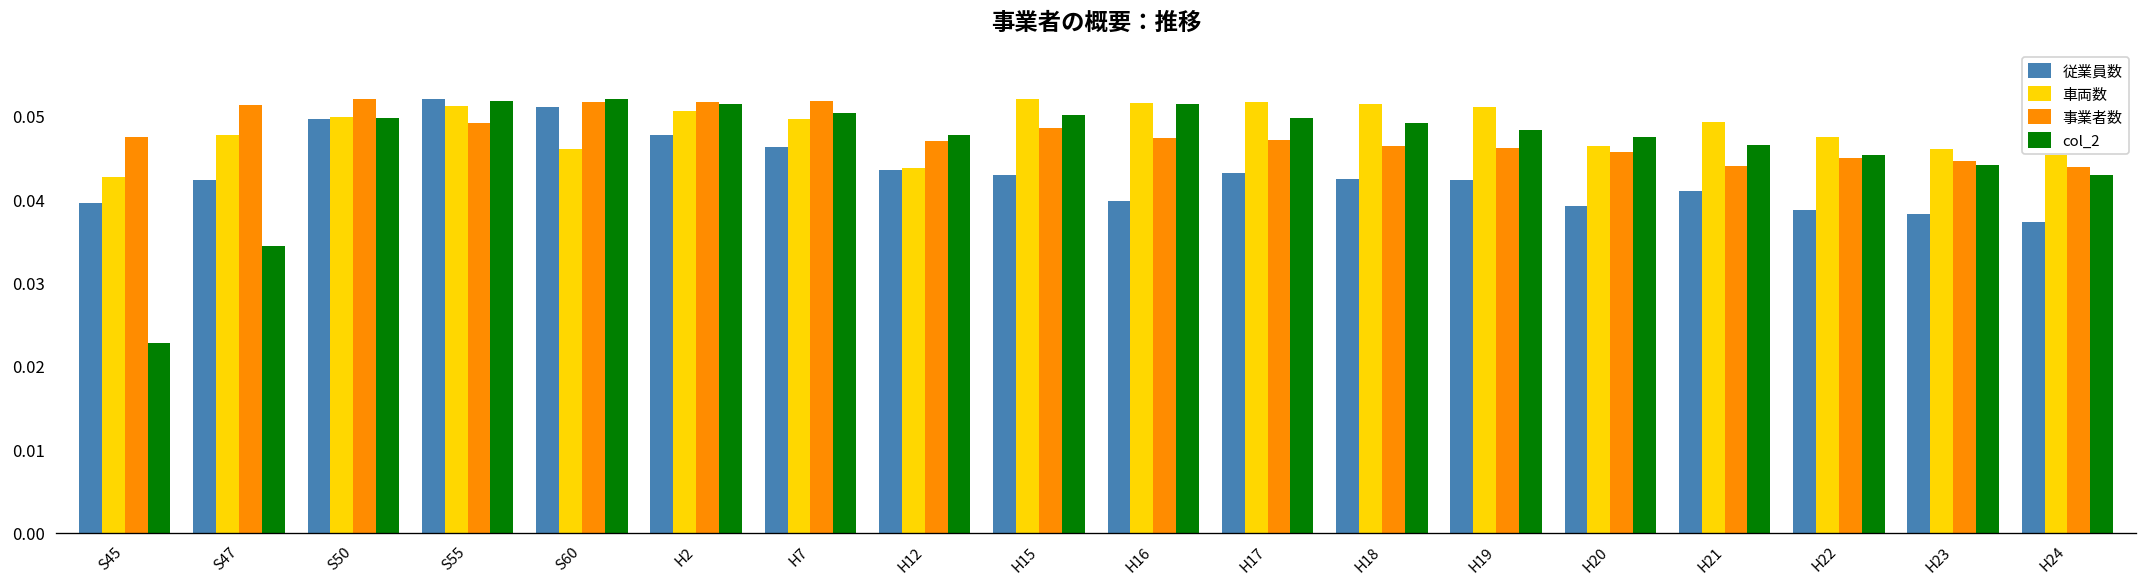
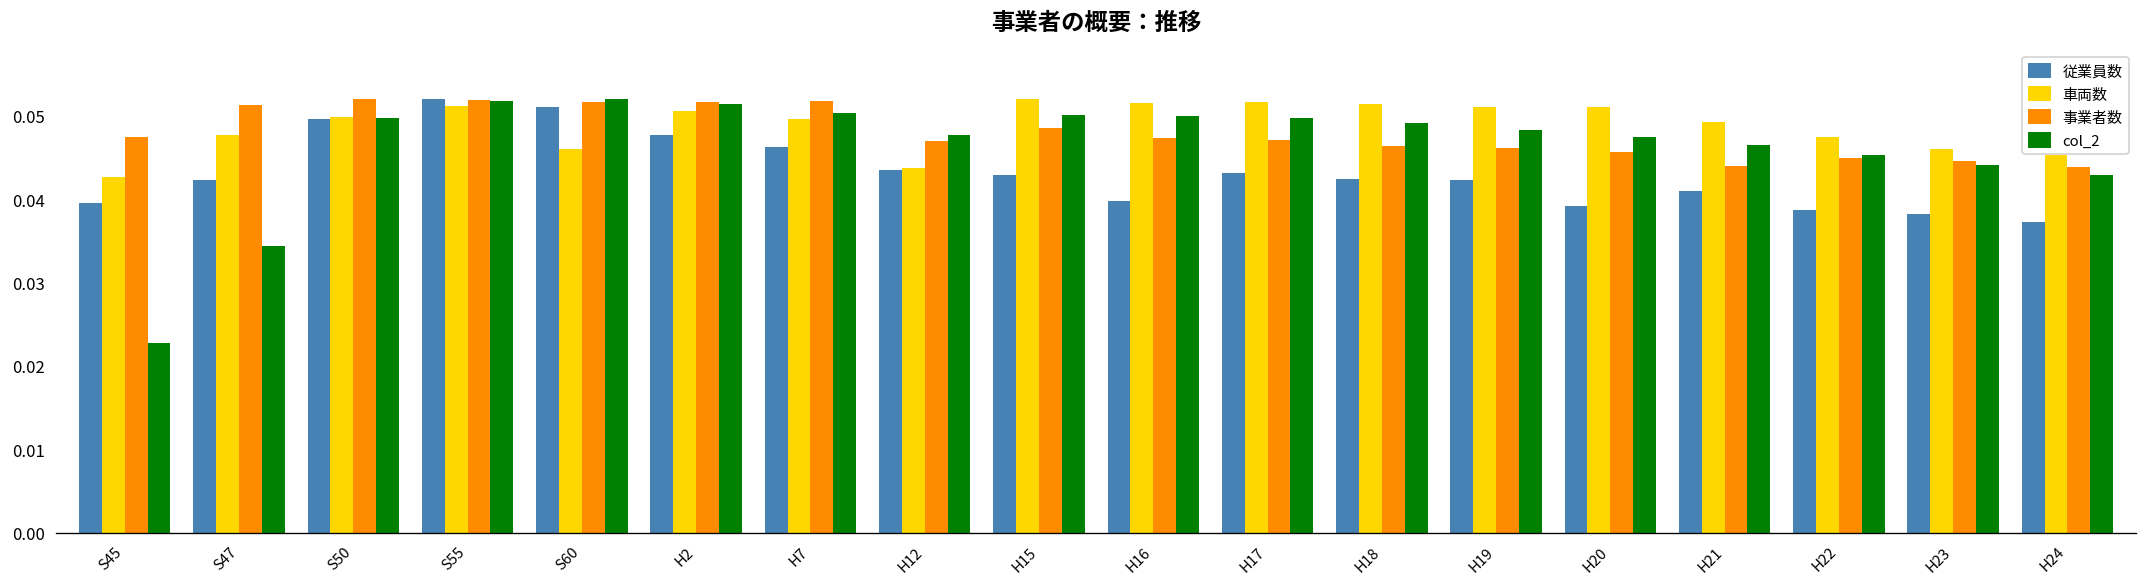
  {
    "従業員数": {
      "S45": 0.040,
      "S47": 0.042,
      "S50": 0.050,
      "S55": 0.052,
      "S60": 0.051,
      "H2": 0.048,
      "H7": 0.046,
      "H12": 0.043,
      "H15": 0.043,
      "H16": 0.040,
      "H17": 0.043,
      "H18": 0.042,
      "H19": 0.042,
      "H20": 0.039,
      "H21": 0.041,
      "H22": 0.039,
      "H23": 0.038,
      "H24": 0.037
    },
    "車両数": {
      "S45": 0.043,
      "S47": 0.048,
      "S50": 0.050,
      "S55": 0.051,
      "S60": 0.046,
      "H2": 0.051,
      "H7": 0.050,
      "H12": 0.044,
      "H15": 0.052,
      "H16": 0.052,
      "H17": 0.052,
      "H18": 0.051,
      "H19": 0.051,
-     "H20": 0.046,
+     "H20": 0.051,
      "H21": 0.049,
      "H22": 0.047,
      "H23": 0.046
    },
    "事業者数": {
      "S45": 0.047,
      "S47": 0.051,
      "S50": 0.052,
-     "S55": 0.049,
+     "S55": 0.052,
      "S60": 0.052,
      "H2": 0.052,
      "H7": 0.052,
      "H12": 0.047,
      "H15": 0.049,
      "H16": 0.047,
      "H17": 0.047,
      "H18": 0.046,
      "H19": 0.046,
      "H20": 0.046,
      "H21": 0.044,
      "H22": 0.045,
      "H23": 0.045,
      "H24": 0.044
    },
    "col_2": {
      "S45": 0.023,
      "S47": 0.034,
      "S50": 0.050,
      "S55": 0.052,
      "S60": 0.052,
      "H2": 0.051,
      "H7": 0.050,
      "H12": 0.048,
      "H15": 0.050,
-     "H16": 0.051,
+     "H16": 0.050,
      "H17": 0.050,
      "H18": 0.049,
      "H19": 0.048,
      "H20": 0.047,
      "H21": 0.046,
      "H22": 0.045,
      "H23": 0.044,
      "H24": 0.043
    }
  }
